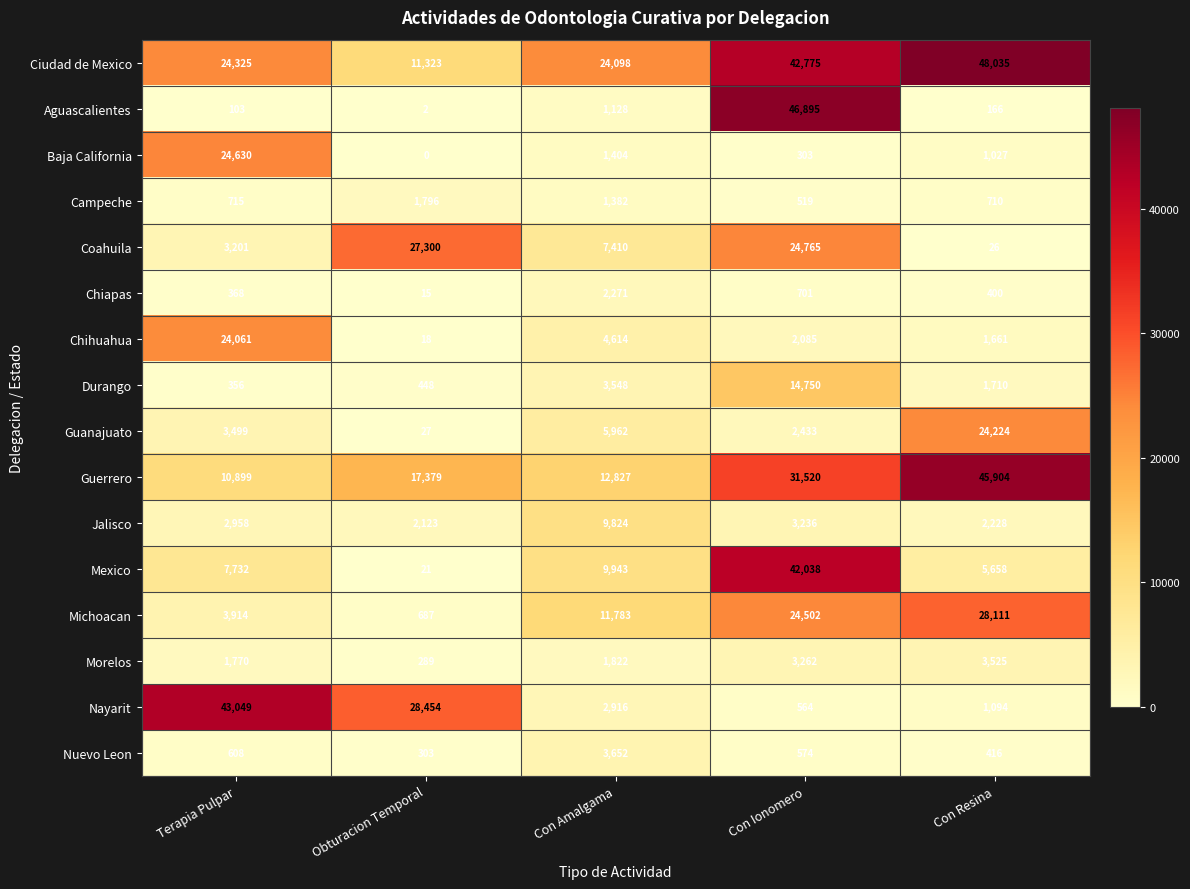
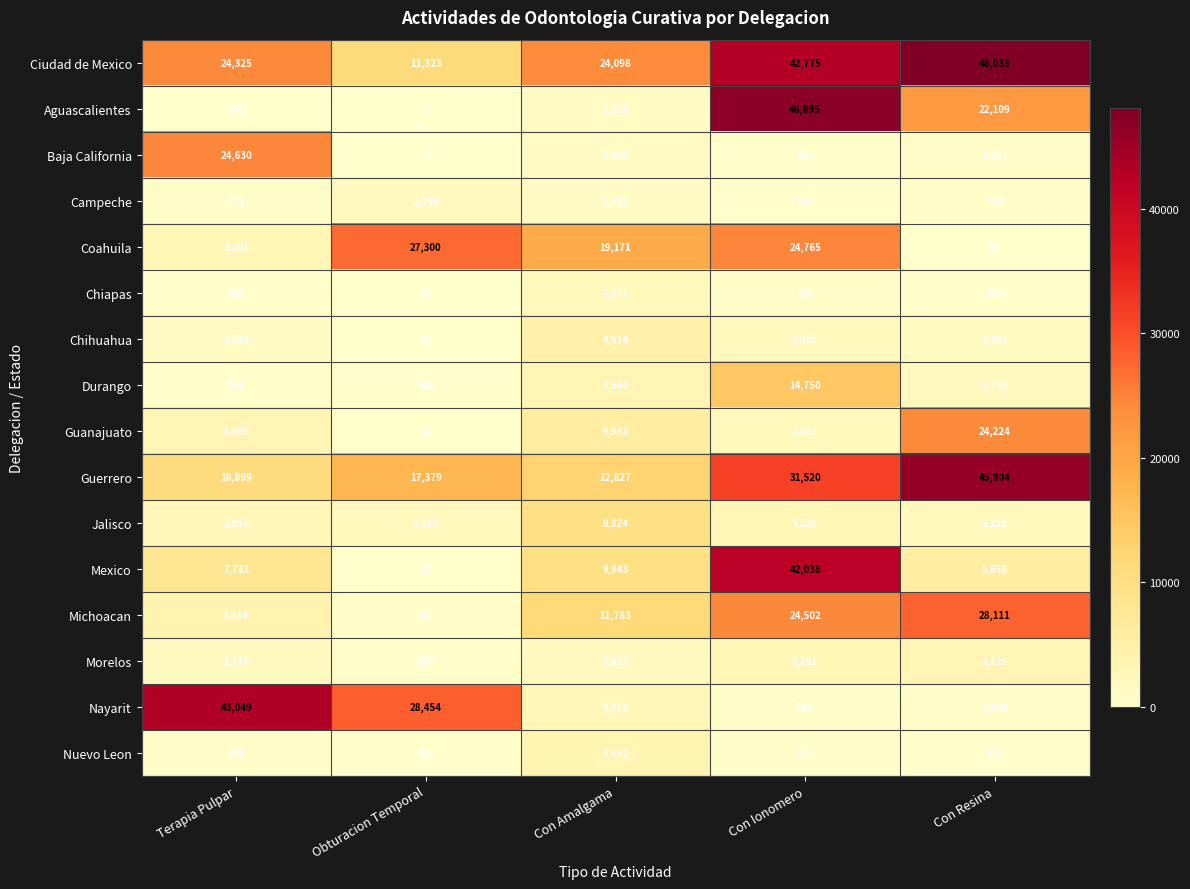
  {
    "Ciudad de Mexico": {
      "Terapia Pulpar": "24,325",
      "Obturacion Temporal": "11,323",
      "Con Amalgama": "24,098",
      "Con Ionomero": "42,775",
      "Con Resina": "48,035"
    },
    "Aguascalientes": {
      "Terapia Pulpar": "103",
      "Obturacion Temporal": "2",
      "Con Amalgama": "1,128",
      "Con Ionomero": "46,895",
-     "Con Resina": "166"
+     "Con Resina": "22,109"
    },
    "Baja California": {
      "Terapia Pulpar": "24,630",
      "Obturacion Temporal": "0",
      "Con Amalgama": "1,404",
      "Con Ionomero": "303",
      "Con Resina": "1,027"
    },
    "Campeche": {
      "Terapia Pulpar": "715",
      "Obturacion Temporal": "1,796",
      "Con Amalgama": "1,382",
      "Con Ionomero": "519",
      "Con Resina": "710"
    },
    "Coahuila": {
      "Terapia Pulpar": "3,201",
      "Obturacion Temporal": "27,300",
-     "Con Amalgama": "7,410",
+     "Con Amalgama": "19,171",
      "Con Ionomero": "24,765",
      "Con Resina": "26"
    },
    "Chiapas": {
      "Terapia Pulpar": "368",
      "Obturacion Temporal": "15",
      "Con Amalgama": "2,271",
      "Con Ionomero": "701",
      "Con Resina": "400"
    },
    "Chihuahua": {
-     "Terapia Pulpar": "24,061",
+     "Terapia Pulpar": "1,211",
      "Obturacion Temporal": "18",
      "Con Amalgama": "4,614",
      "Con Ionomero": "2,085",
      "Con Resina": "1,661"
    },
    "Durango": {
      "Terapia Pulpar": "356",
      "Obturacion Temporal": "448",
      "Con Amalgama": "3,548",
      "Con Ionomero": "14,750",
      "Con Resina": "1,710"
    },
    "Guanajuato": {
      "Terapia Pulpar": "3,499",
      "Obturacion Temporal": "27",
      "Con Amalgama": "5,962",
      "Con Ionomero": "2,433",
      "Con Resina": "24,224"
    },
    "Guerrero": {
      "Terapia Pulpar": "10,899",
      "Obturacion Temporal": "17,379",
      "Con Amalgama": "12,827",
      "Con Ionomero": "31,520",
      "Con Resina": "45,904"
    },
    "Jalisco": {
      "Terapia Pulpar": "2,958",
      "Obturacion Temporal": "2,123",
      "Con Amalgama": "9,824",
      "Con Ionomero": "3,236",
      "Con Resina": "2,228"
    },
    "Mexico": {
      "Terapia Pulpar": "7,732",
      "Obturacion Temporal": "21",
      "Con Amalgama": "9,943",
      "Con Ionomero": "42,038",
      "Con Resina": "5,658"
    },
    "Michoacan": {
      "Terapia Pulpar": "3,914",
      "Obturacion Temporal": "687",
      "Con Amalgama": "11,783",
      "Con Ionomero": "24,502",
      "Con Resina": "28,111"
    },
    "Morelos": {
      "Terapia Pulpar": "1,770",
      "Obturacion Temporal": "289",
      "Con Amalgama": "1,822",
      "Con Ionomero": "3,262",
      "Con Resina": "3,525"
    },
    "Nayarit": {
      "Terapia Pulpar": "43,049",
      "Obturacion Temporal": "28,454",
      "Con Amalgama": "2,916",
      "Con Ionomero": "564",
      "Con Resina": "1,094"
    },
    "Nuevo Leon": {
      "Terapia Pulpar": "608",
      "Obturacion Temporal": "303",
      "Con Amalgama": "3,652",
      "Con Ionomero": "574",
      "Con Resina": "416"
    }
  }
